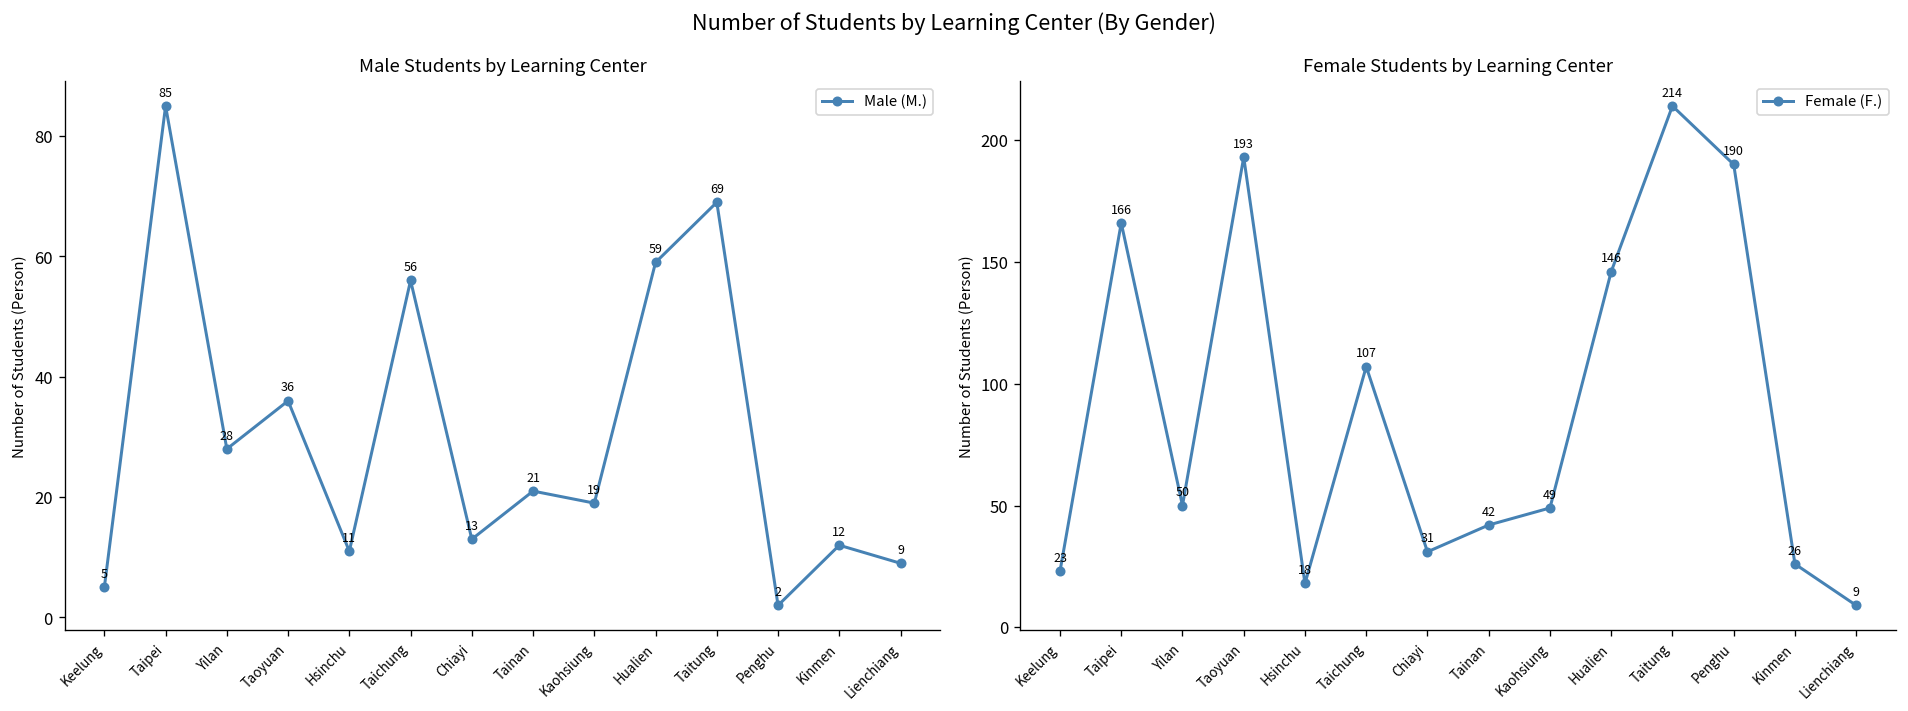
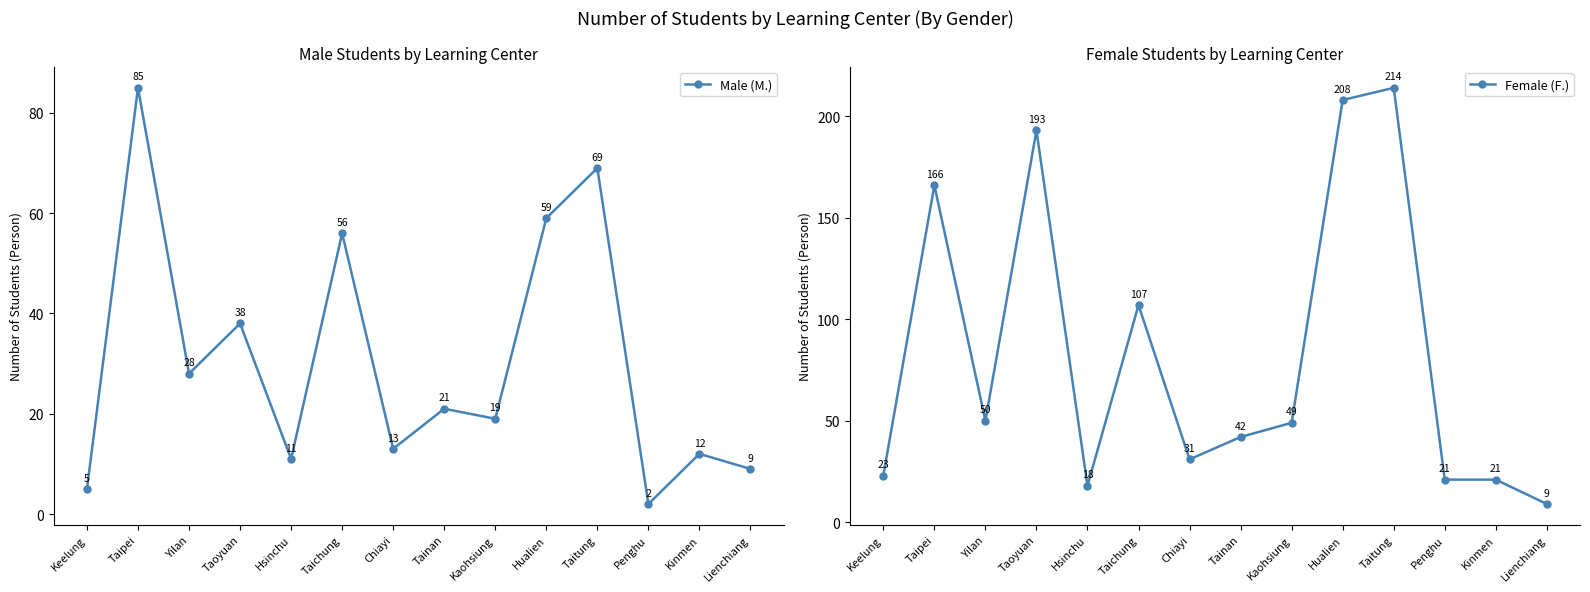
  {
    "Male Students by Learning Center": {
      "Keelung": 5,
      "Taipei": 85,
      "Yilan": 28,
-     "Taoyuan": 36,
+     "Taoyuan": 38,
      "Hsinchu": 11,
      "Taichung": 56,
      "Chiayi": 13,
      "Tainan": 21,
      "Kaohsiung": 19,
      "Hualien": 59,
      "Taitung": 69,
      "Penghu": 2,
      "Kinmen": 12,
      "Lienchiang": 9
    },
    "Female Students by Learning Center": {
      "Keelung": 23,
      "Taipei": 166,
      "Yilan": 50,
      "Taoyuan": 193,
      "Hsinchu": 18,
      "Taichung": 107,
      "Chiayi": 31,
      "Tainan": 42,
      "Kaohsiung": 49,
-     "Hualien": 146,
+     "Hualien": 208,
      "Taitung": 214,
-     "Penghu": 190,
-     "Kinmen": 26,
+     "Penghu": 21,
+     "Kinmen": 21,
      "Lienchiang": 9
    }
  }
